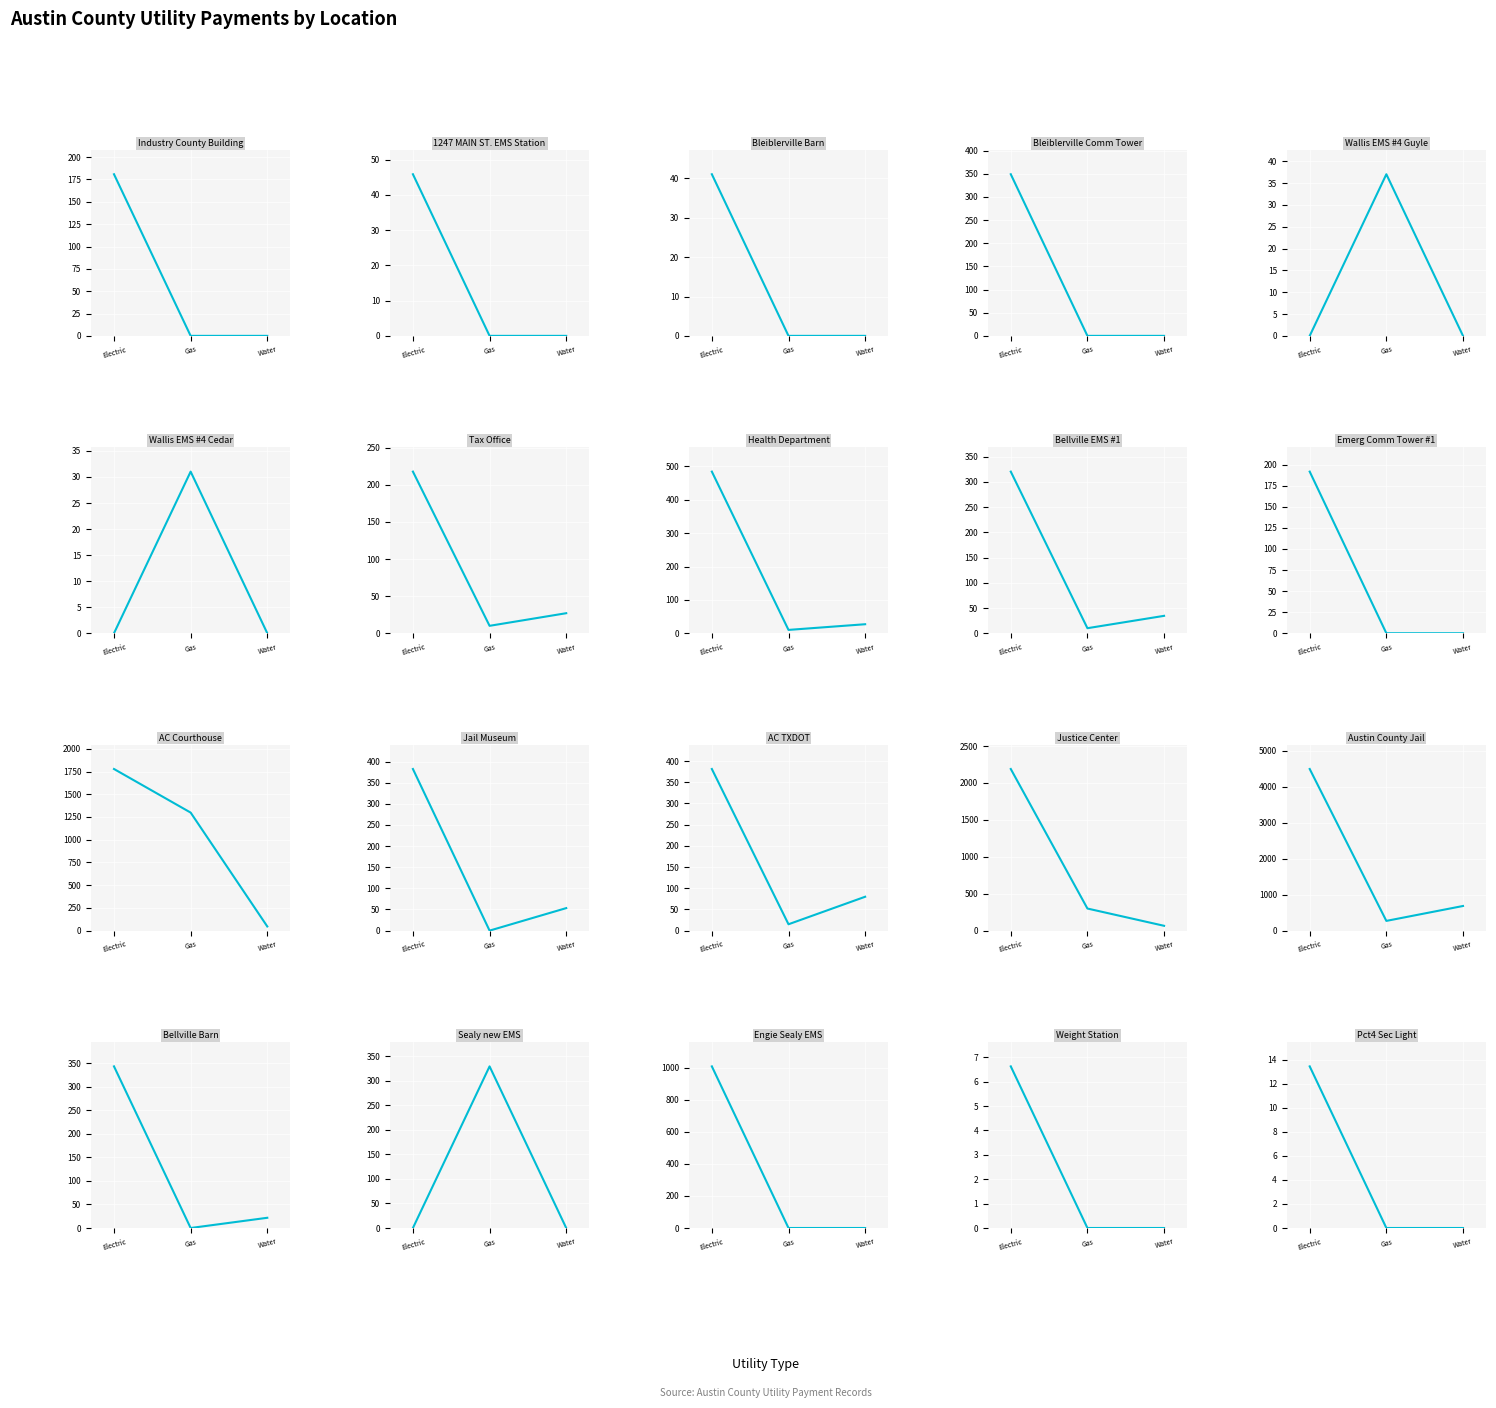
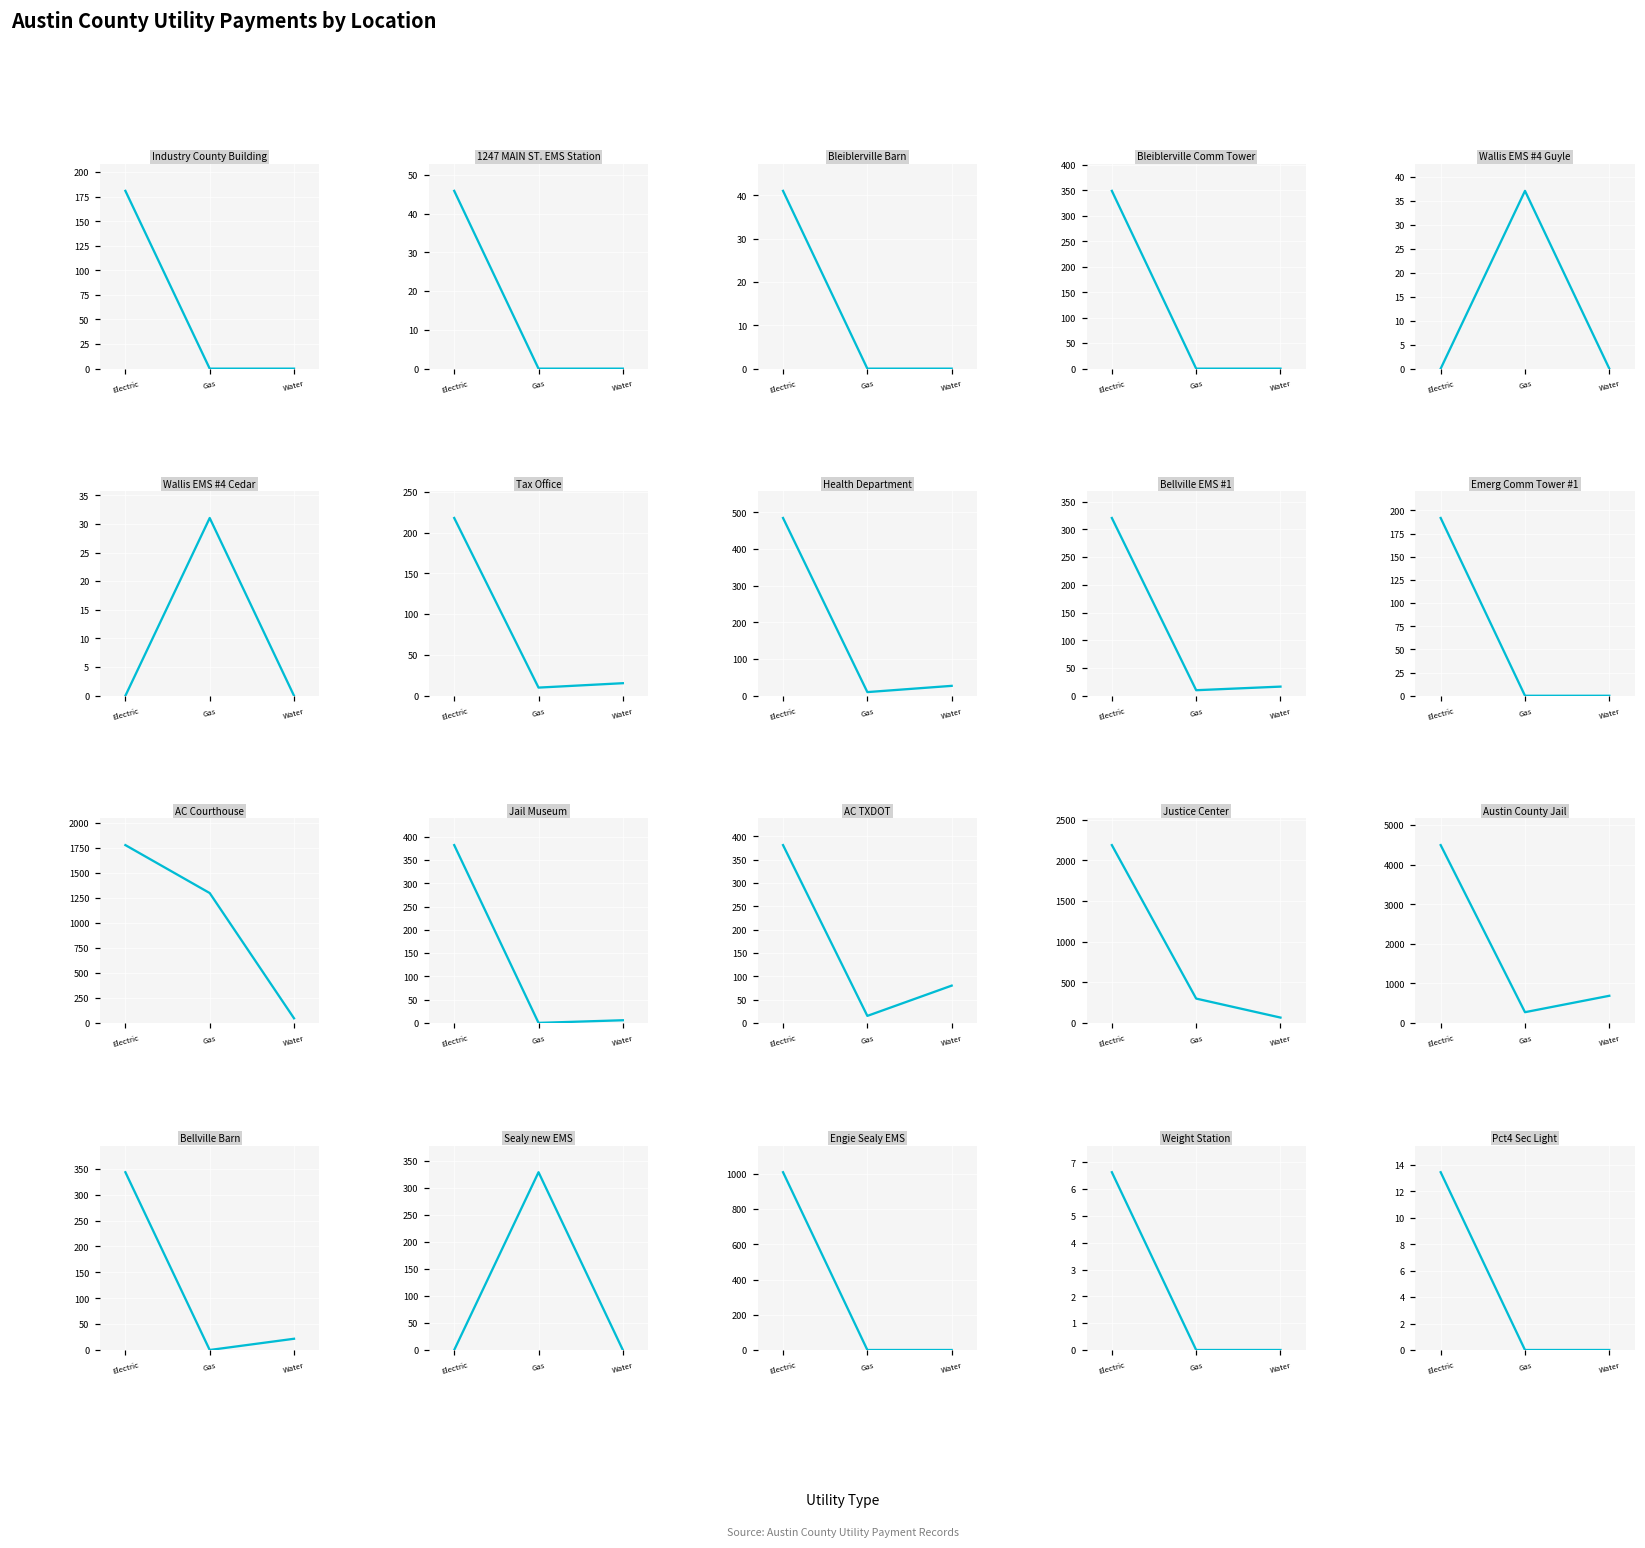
  {
    "Industry County Building": {
      "Electric": 180,
      "Gas": 0,
      "Water": 0
    },
    "1247 MAIN ST. EMS Station": {
      "Electric": 46,
      "Gas": 0,
      "Water": 0
    },
    "Bleiblerville Barn": {
      "Electric": 41,
      "Gas": 0,
      "Water": 0
    },
    "Bleiblerville Comm Tower": {
      "Electric": 350,
      "Gas": 0,
      "Water": 0
    },
    "Wallis EMS #4 Guyle": {
      "Electric": 0,
      "Gas": 37,
      "Water": 0
    },
    "Wallis EMS #4 Cedar": {
      "Electric": 0,
      "Gas": 31,
      "Water": 0
    },
    "Tax Office": {
      "Electric": 220,
      "Gas": 10,
-     "Water": 30
+     "Water": 20
    },
    "Health Department": {
      "Electric": 480,
      "Gas": 10,
      "Water": 30
    },
    "Bellville EMS #1": {
      "Electric": 320,
      "Gas": 10,
-     "Water": 30
+     "Water": 20
    },
    "Emerg Comm Tower #1": {
      "Electric": 190,
      "Gas": 0,
      "Water": 0
    },
    "AC Courthouse": {
      "Electric": 1800,
      "Gas": 1300,
      "Water": 0
    },
    "Jail Museum": {
      "Electric": 380,
      "Gas": 0,
-     "Water": 50
+     "Water": 10
    },
    "AC TXDOT": {
      "Electric": 380,
      "Gas": 20,
      "Water": 80
    },
    "Justice Center": {
      "Electric": 2200,
      "Gas": 300,
      "Water": 100
    },
    "Austin County Jail": {
      "Electric": 4500,
      "Gas": 300,
      "Water": 700
    },
    "Bellville Barn": {
      "Electric": 340,
      "Gas": 0,
      "Water": 20
    },
    "Sealy new EMS": {
      "Electric": 0,
      "Gas": 330,
      "Water": 0
    },
    "Engie Sealy EMS": {
      "Electric": 1010,
      "Gas": 0,
      "Water": 0
    },
    "Weight Station": {
      "Electric": 6.6,
      "Gas": 0.0,
      "Water": 0.0
    },
    "Pct4 Sec Light": {
      "Electric": 13.5,
      "Gas": 0.0,
      "Water": 0.0
    }
  }
